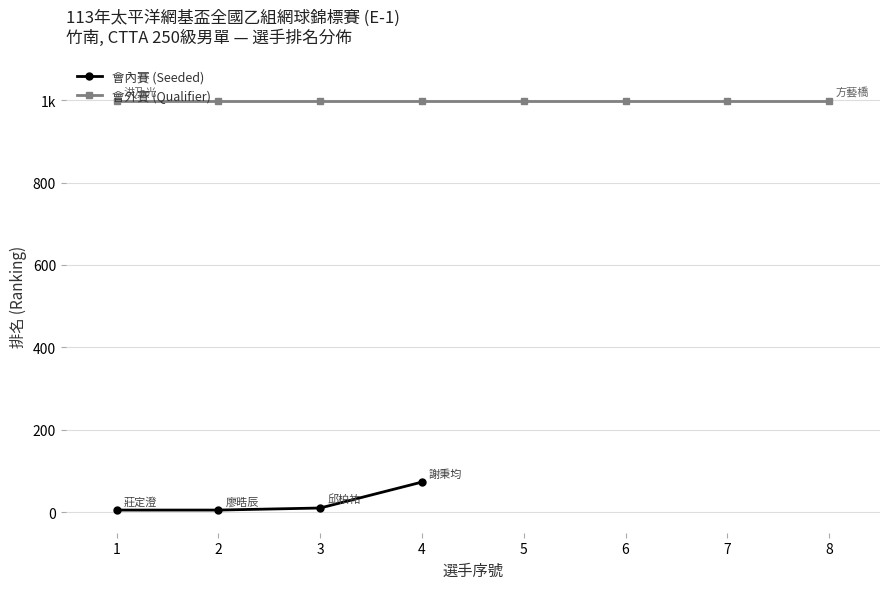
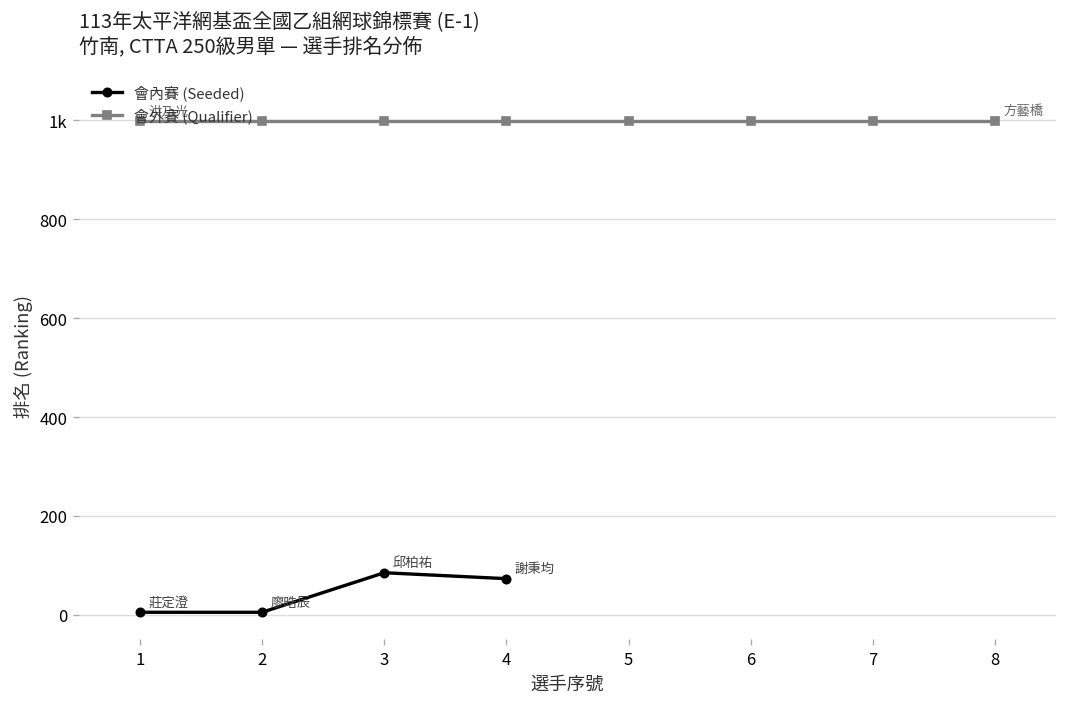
  {
    "會內賽 (Seeded)": {
      "1": 10,
      "2": 10,
-     "3": 10,
+     "3": 90,
      "4": 70
    },
    "會外賽 (Qualifier)": {
      "1": 1000,
      "2": 1000,
      "3": 1000,
      "4": 1000,
      "5": 1000,
      "6": 1000,
      "7": 1000,
      "8": 1000
    }
  }
